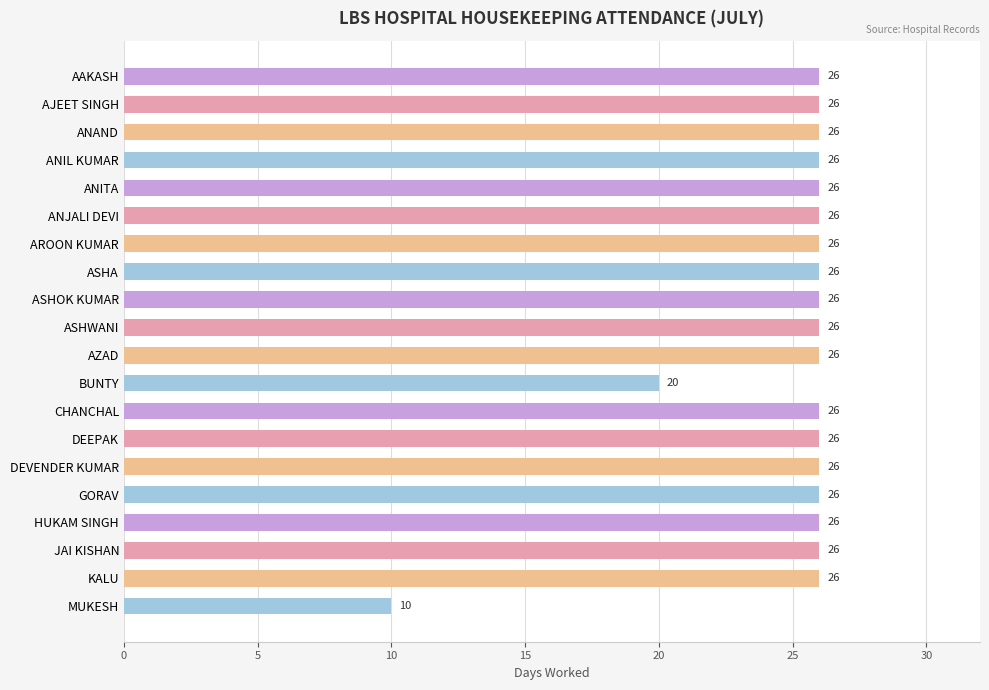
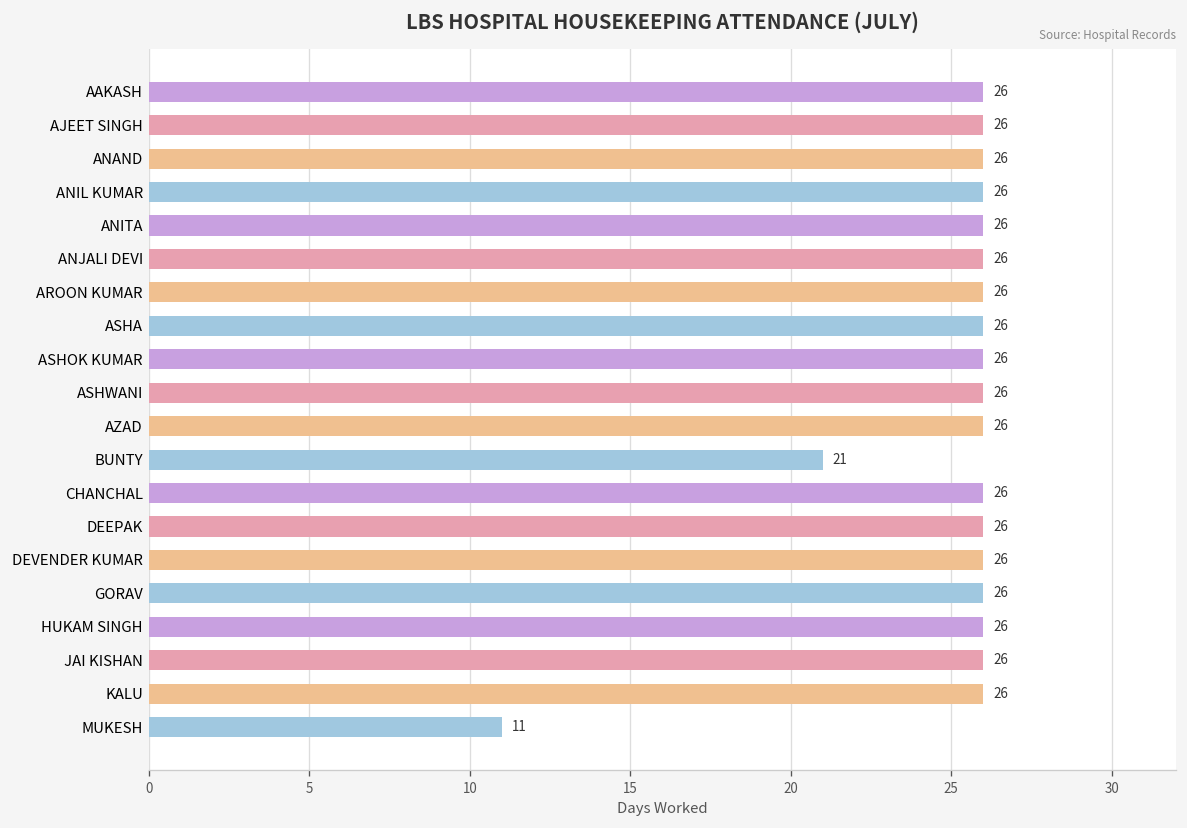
  {
    "AAKASH": 26,
    "AJEET SINGH": 26,
    "ANAND": 26,
    "ANIL KUMAR": 26,
    "ANITA": 26,
    "ANJALI DEVI": 26,
    "AROON KUMAR": 26,
    "ASHA": 26,
    "ASHOK KUMAR": 26,
    "ASHWANI": 26,
    "AZAD": 26,
-   "BUNTY": 20,
+   "BUNTY": 21,
    "CHANCHAL": 26,
    "DEEPAK": 26,
    "DEVENDER KUMAR": 26,
    "GORAV": 26,
    "HUKAM SINGH": 26,
    "JAI KISHAN": 26,
    "KALU": 26,
-   "MUKESH": 10
+   "MUKESH": 11
  }
